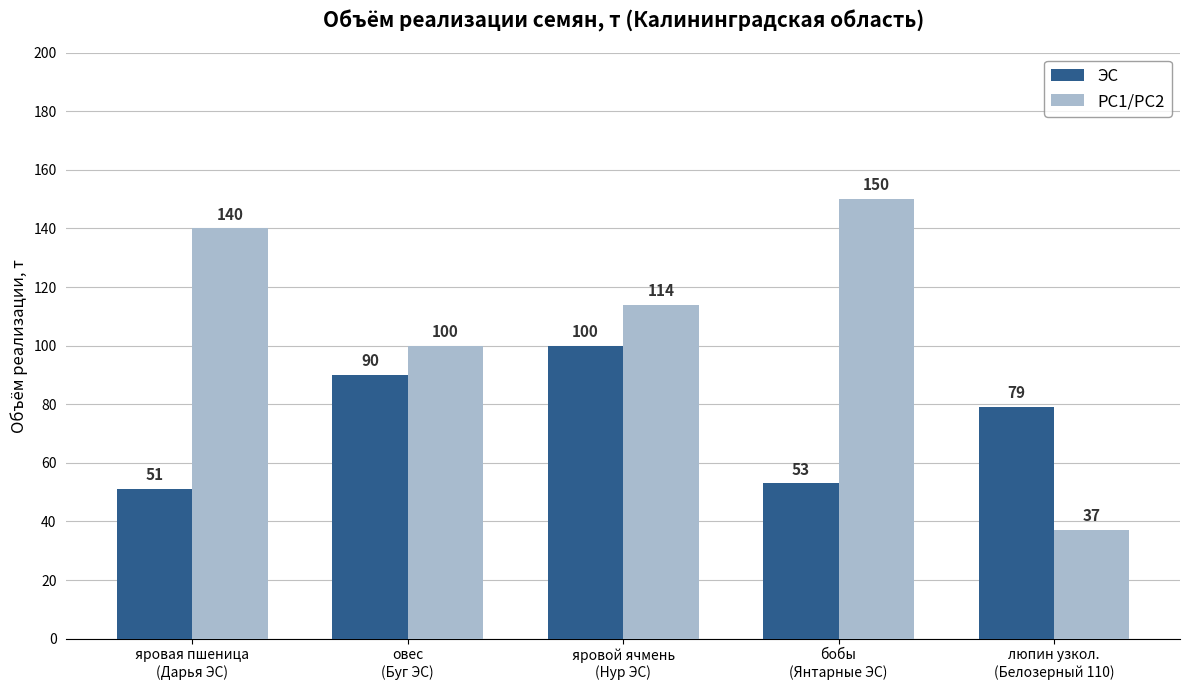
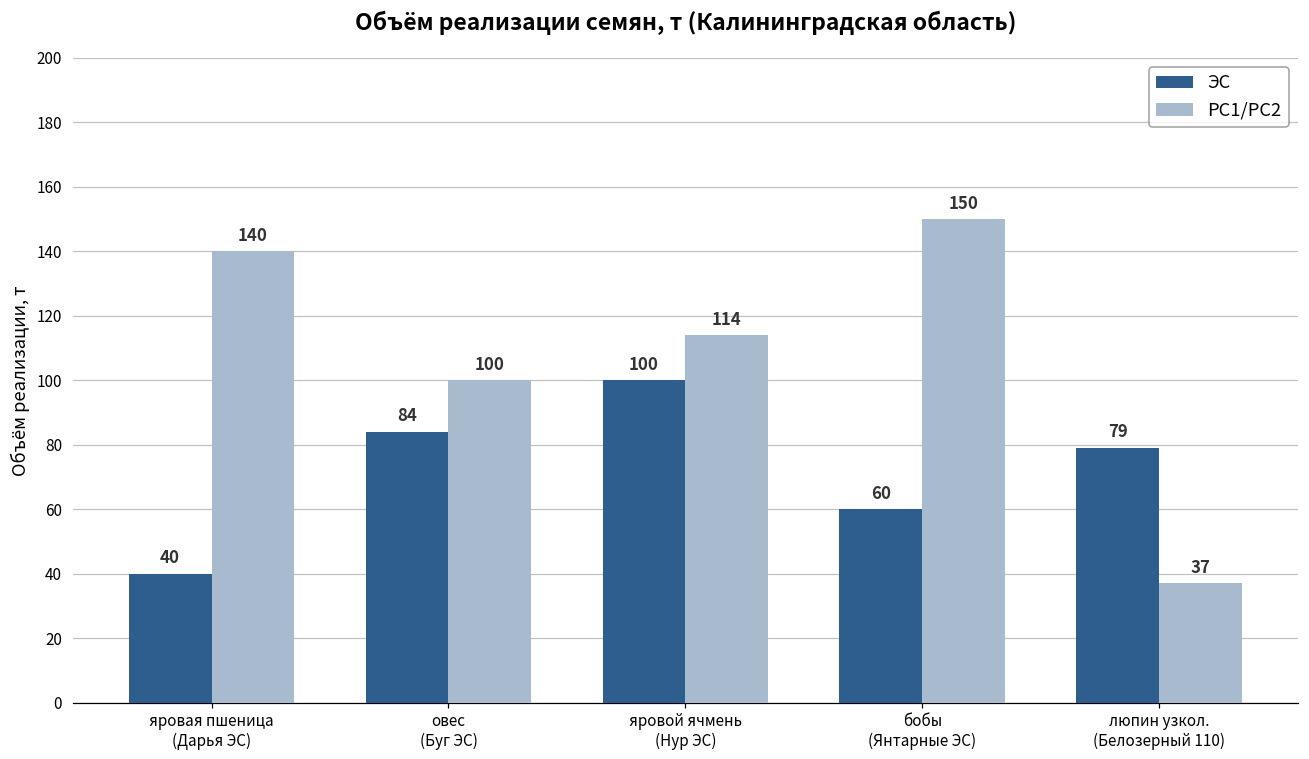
  {
    "ЭС": {
-     "яровая пшеница (Дарья ЭС)": 51,
-     "овес (Буг ЭС)": 90,
+     "яровая пшеница (Дарья ЭС)": 40,
+     "овес (Буг ЭС)": 84,
      "яровой ячмень (Нур ЭС)": 100,
-     "бобы (Янтарные ЭС)": 53,
+     "бобы (Янтарные ЭС)": 60,
      "люпин узкол. (Белозерный 110)": 79
    },
    "РС1/РС2": {
      "яровая пшеница (Дарья ЭС)": 140,
      "овес (Буг ЭС)": 100,
      "яровой ячмень (Нур ЭС)": 114,
      "бобы (Янтарные ЭС)": 150,
      "люпин узкол. (Белозерный 110)": 37
    }
  }
